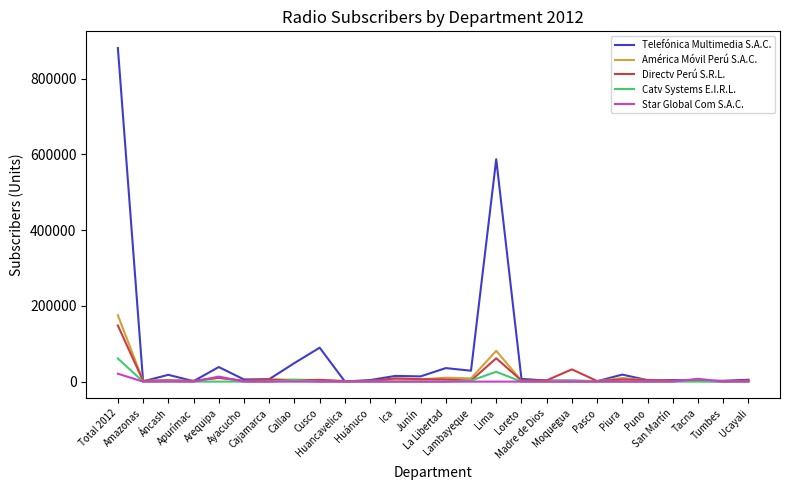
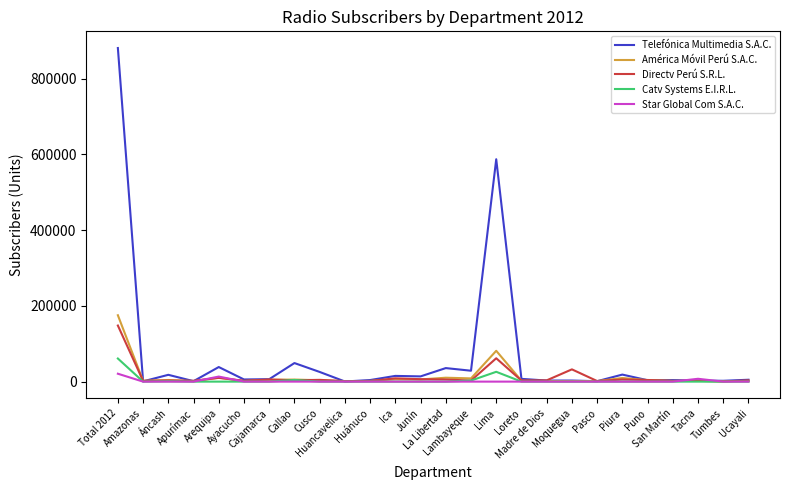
  {
    "Telefónica Multimedia S.A.C.": {
      "Total 2012": 880000,
      "Áncash": 20000,
      "Arequipa": 40000,
      "Callao": 50000,
-     "Cusco": 90000,
+     "Cusco": 30000,
      "Junín": 10000,
      "La Libertad": 40000,
      "Lambayeque": 30000,
      "Lima": 590000,
      "Piura": 20000
    },
    "América Móvil Perú S.A.C.": {
      "Total 2012": 180000,
      "Lima": 80000
    },
    "Directv Perú S.R.L.": {
      "Total 2012": 150000,
      "Lima": 60000,
      "Moquegua": 30000
    },
    "Catv Systems E.I.R.L.": {
      "Total 2012": 60000,
      "Arequipa": 0,
      "Lima": 30000
    },
    "Star Global Com S.A.C.": {
      "Total 2012": 20000,
      "Lima": 0
    }
  }
